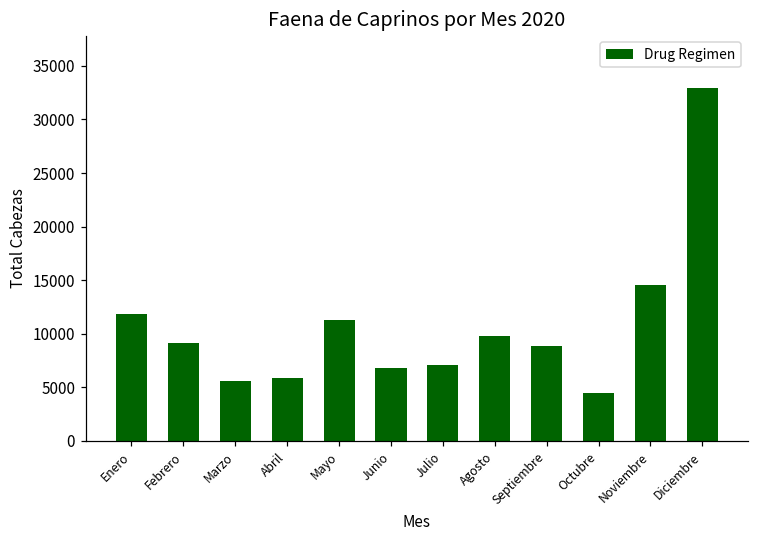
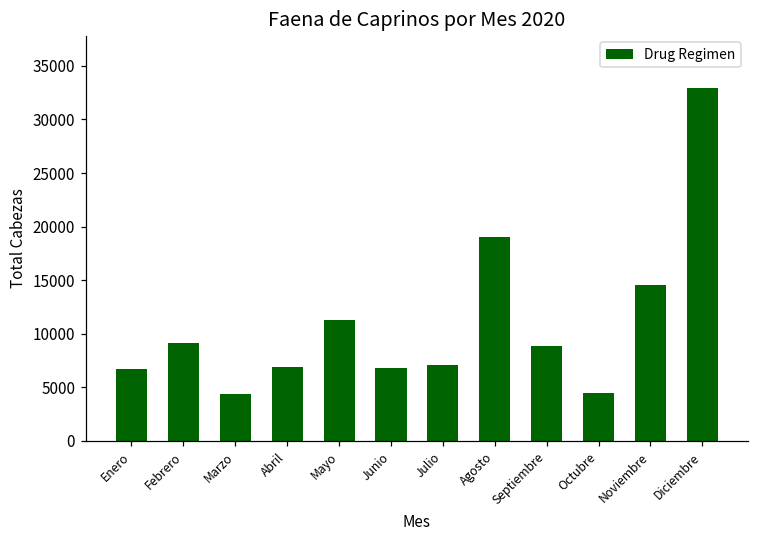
  {
-   "Enero": 12000,
+   "Enero": 7000,
    "Febrero": 9000,
-   "Marzo": 6000,
-   "Abril": 6000,
+   "Marzo": 4000,
+   "Abril": 7000,
    "Mayo": 11000,
    "Junio": 7000,
    "Julio": 7000,
-   "Agosto": 10000,
+   "Agosto": 19000,
    "Septiembre": 9000,
    "Octubre": 4000,
    "Noviembre": 15000,
    "Diciembre": 33000
  }
